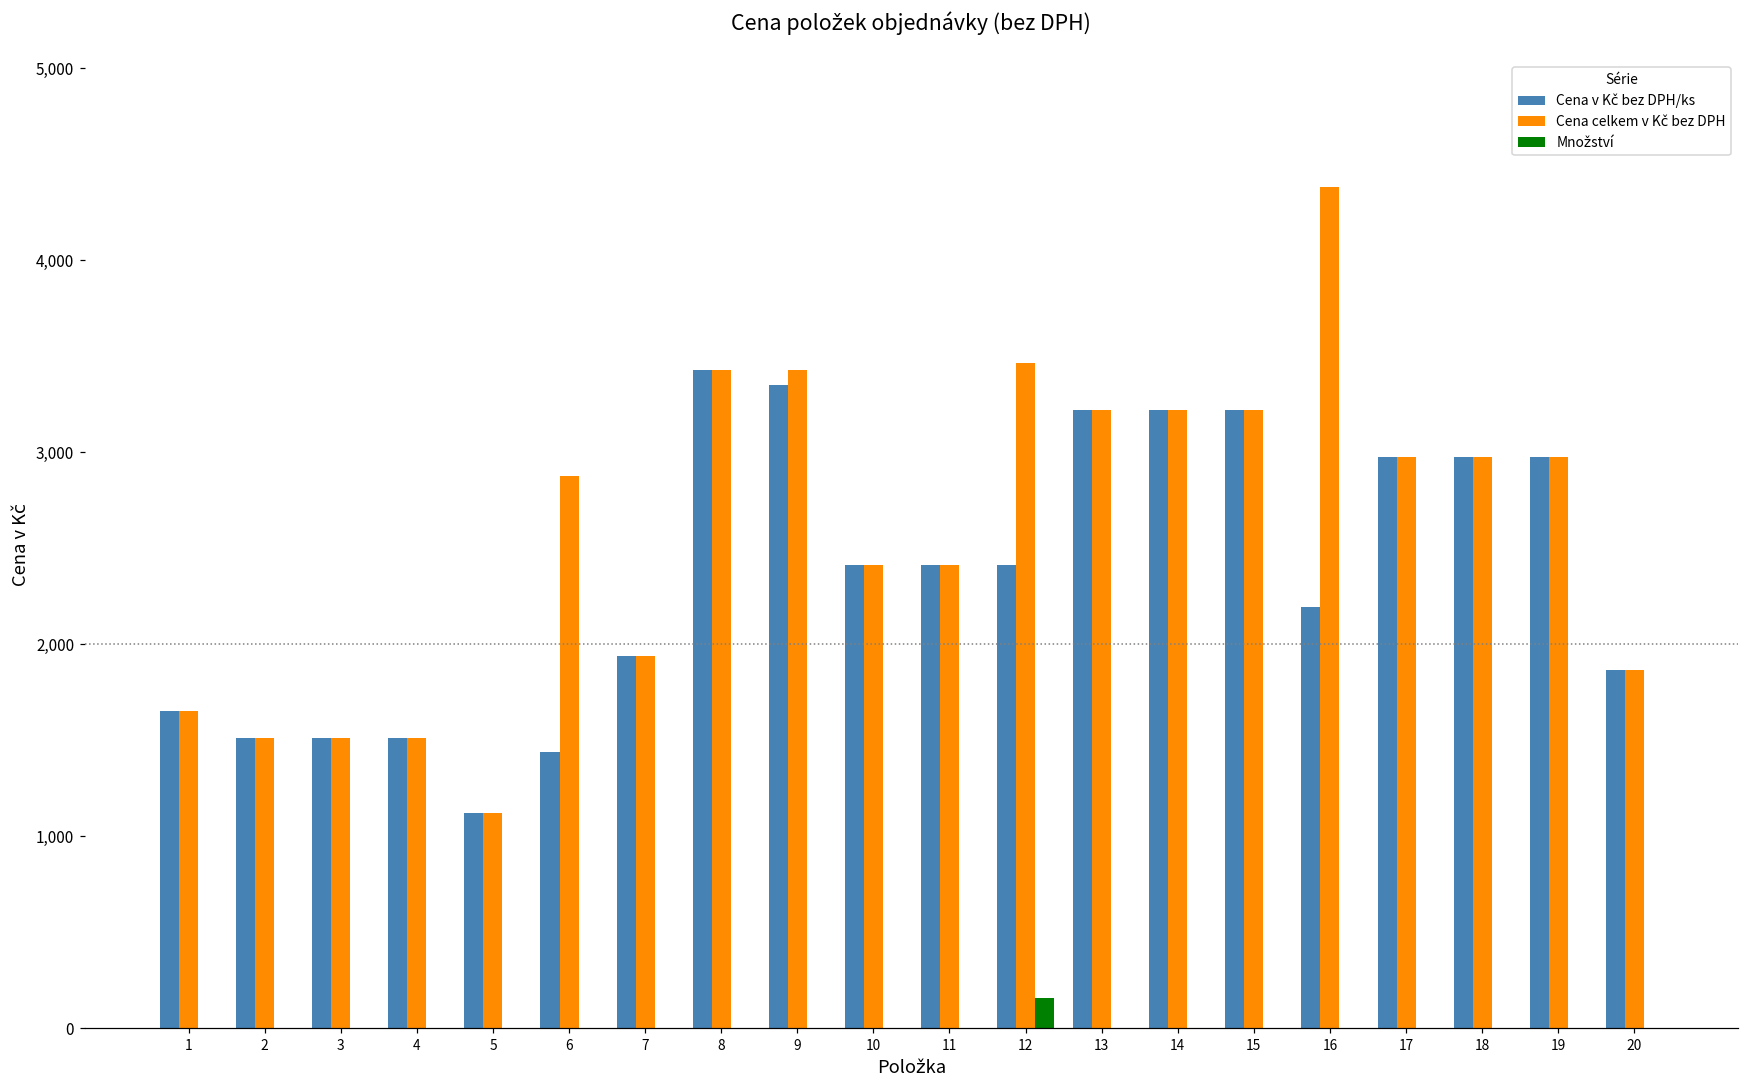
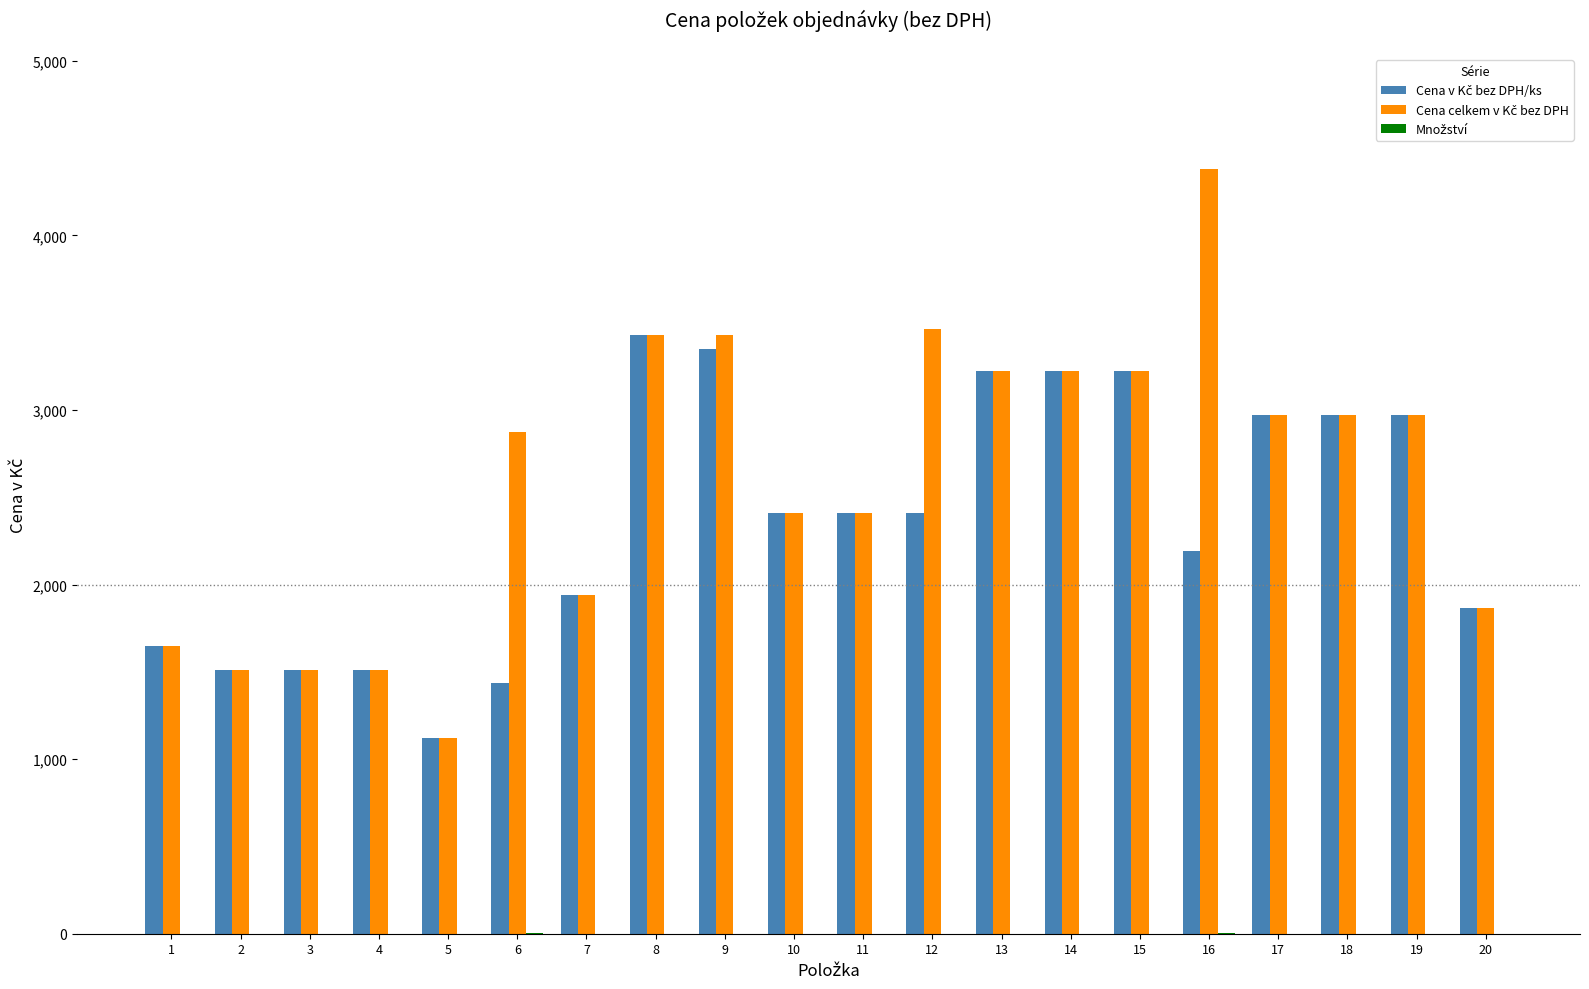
  {
    "Cena v Kč bez DPH/ks": {
      "1": "1,650",
      "2": "1,510",
      "3": "1,510",
      "4": "1,510",
      "5": "1,120",
      "6": "1,440",
      "7": "1,940",
      "8": "3,430",
      "9": "3,350",
      "10": "2,410",
      "11": "2,410",
      "12": "2,410",
      "13": "3,220",
      "14": "3,220",
      "15": "3,220",
      "16": "2,190",
      "17": "2,970",
      "18": "2,970",
      "19": "2,970",
      "20": "1,870"
    },
    "Cena celkem v Kč bez DPH": {
      "1": "1,650",
      "2": "1,510",
      "3": "1,510",
      "4": "1,510",
      "5": "1,120",
      "6": "2,880",
      "7": "1,940",
      "8": "3,430",
      "9": "3,430",
      "10": "2,410",
      "11": "2,410",
      "12": "3,460",
      "13": "3,220",
      "14": "3,220",
      "15": "3,220",
      "16": "4,380",
      "17": "2,970",
      "18": "2,970",
      "19": "2,970",
      "20": "1,870"
    },
    "Množství": {
-     "12": "160"
+     "12": "0"
    }
  }
